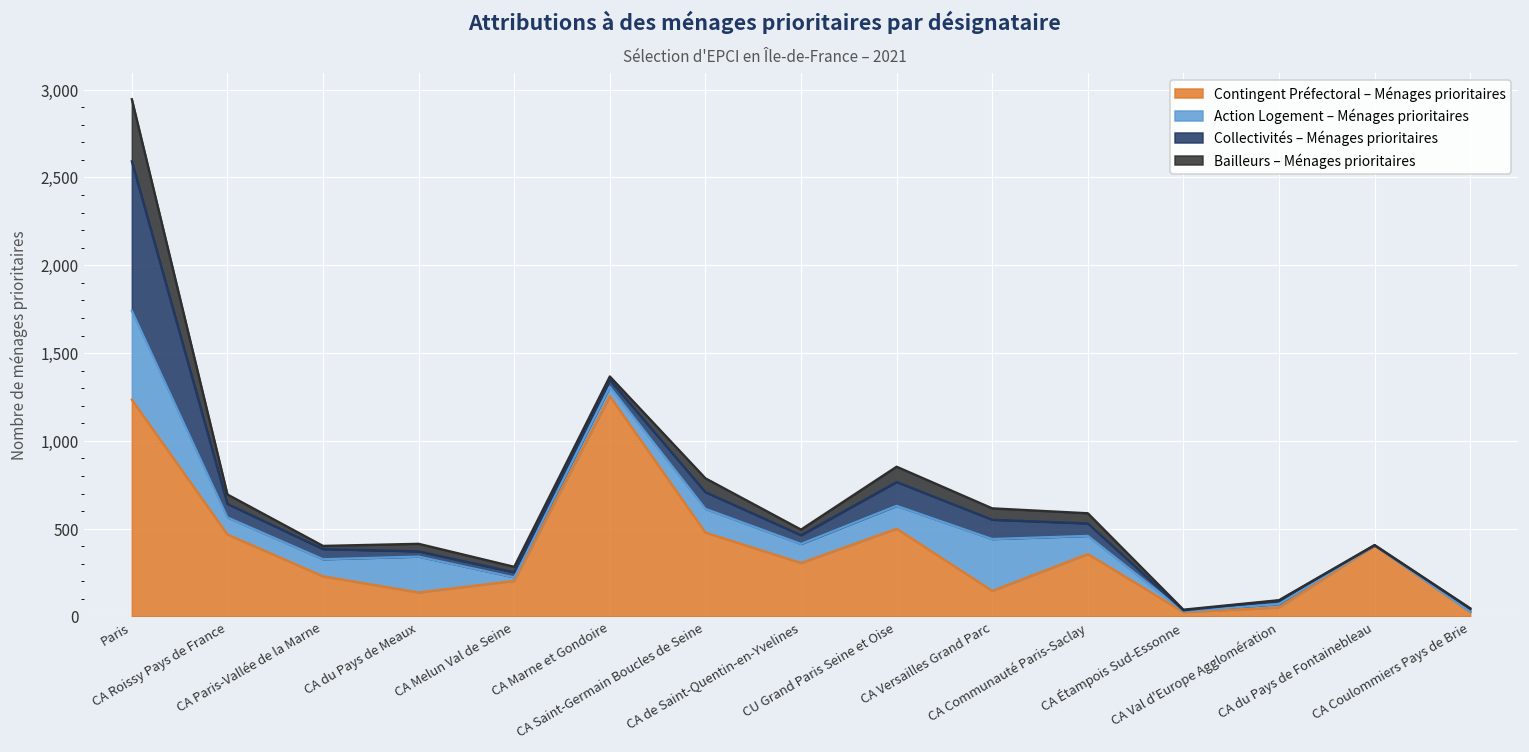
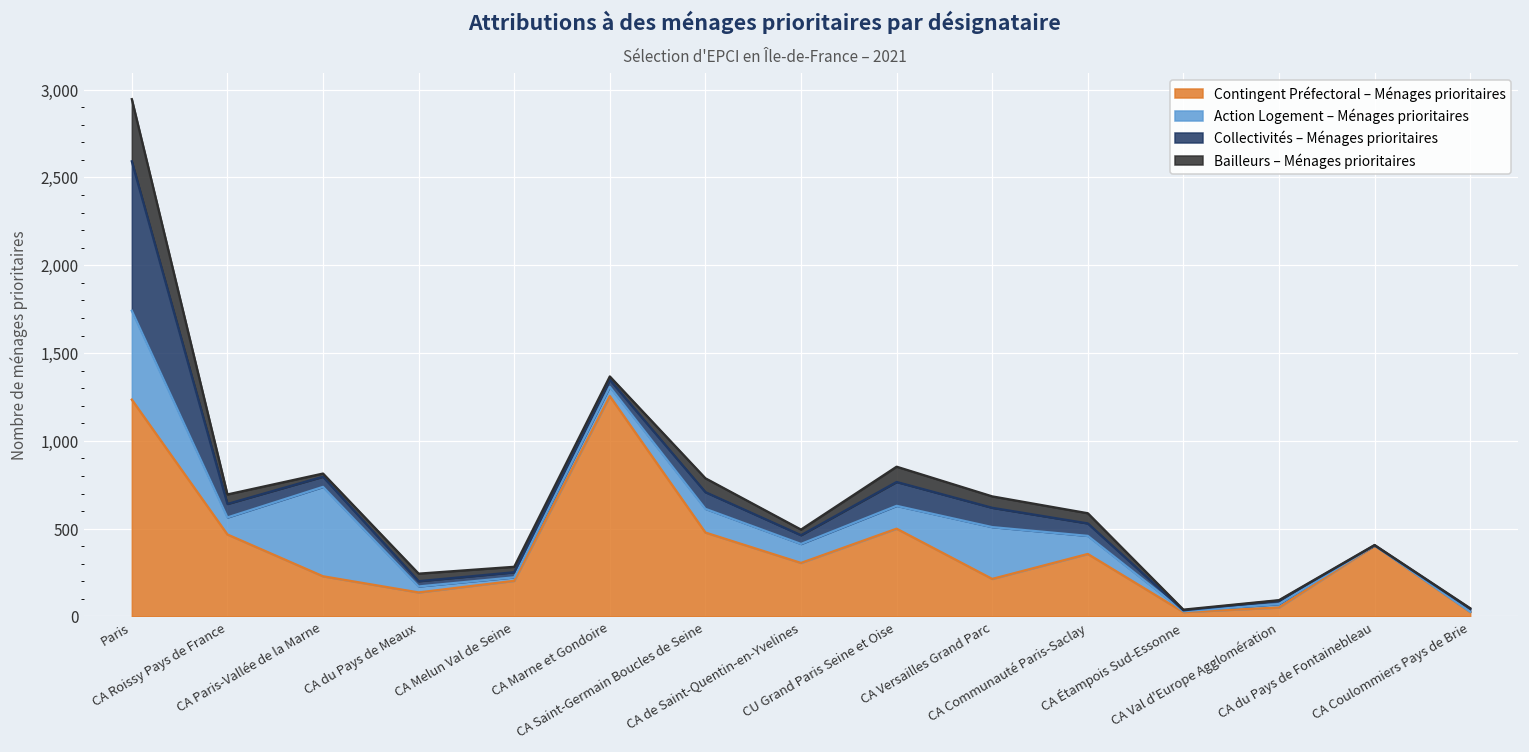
  {
    "Contingent Préfectoral – Ménages prioritaires": {
      "Paris": "1,240",
      "CA Roissy Pays de France": "470",
      "CA Paris-Vallée de la Marne": "230",
      "CA du Pays de Meaux": "140",
      "CA Melun Val de Seine": "200",
      "CA Marne et Gondoire": "1,260",
      "CA Saint-Germain Boucles de Seine": "480",
      "CA de Saint-Quentin-en-Yvelines": "310",
      "CU Grand Paris Seine et Oise": "500",
-     "CA Versailles Grand Parc": "150",
+     "CA Versailles Grand Parc": "210",
      "CA Communauté Paris-Saclay": "360",
      "CA Val d'Europe Agglomération": "50"
    },
    "Action Logement – Ménages prioritaires": {
      "Paris": "510",
      "CA Roissy Pays de France": "100",
-     "CA Paris-Vallée de la Marne": "100",
-     "CA du Pays de Meaux": "200",
+     "CA Paris-Vallée de la Marne": "510",
+     "CA du Pays de Meaux": "30",
      "CA Melun Val de Seine": "20",
      "CA Marne et Gondoire": "50",
      "CA Saint-Germain Boucles de Seine": "140",
      "CA de Saint-Quentin-en-Yvelines": "110",
      "CU Grand Paris Seine et Oise": "130",
      "CA Versailles Grand Parc": "300",
      "CA Communauté Paris-Saclay": "100",
      "CA Val d'Europe Agglomération": "20"
    }
  }
